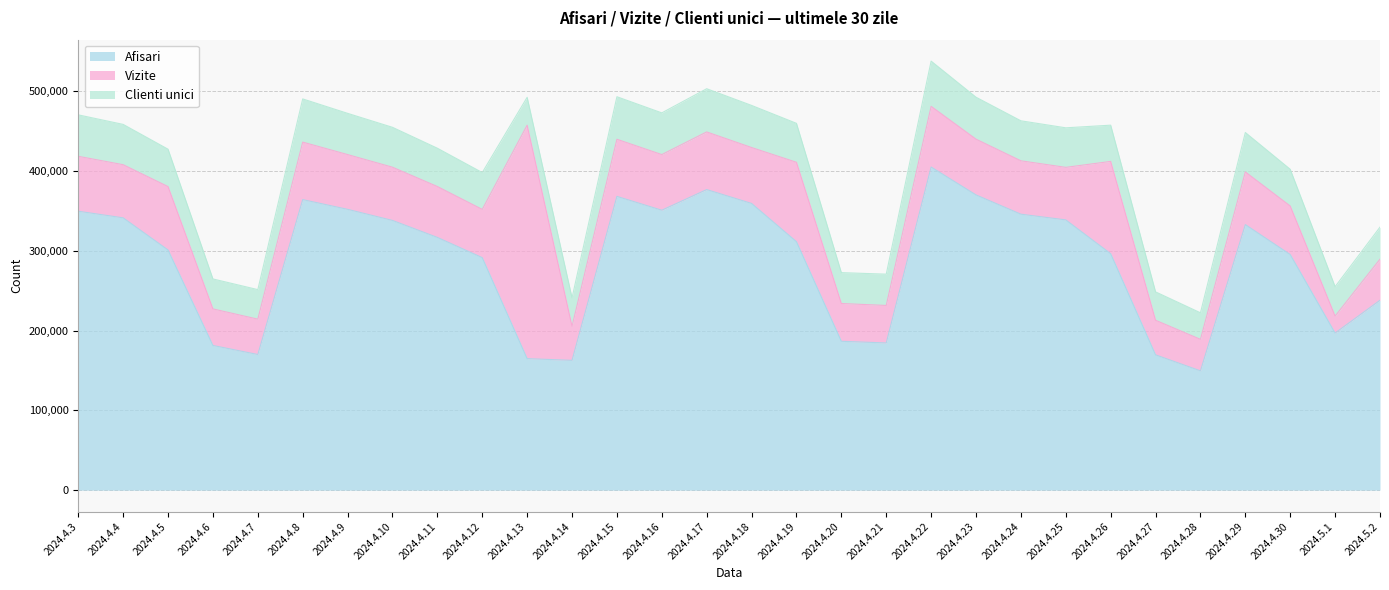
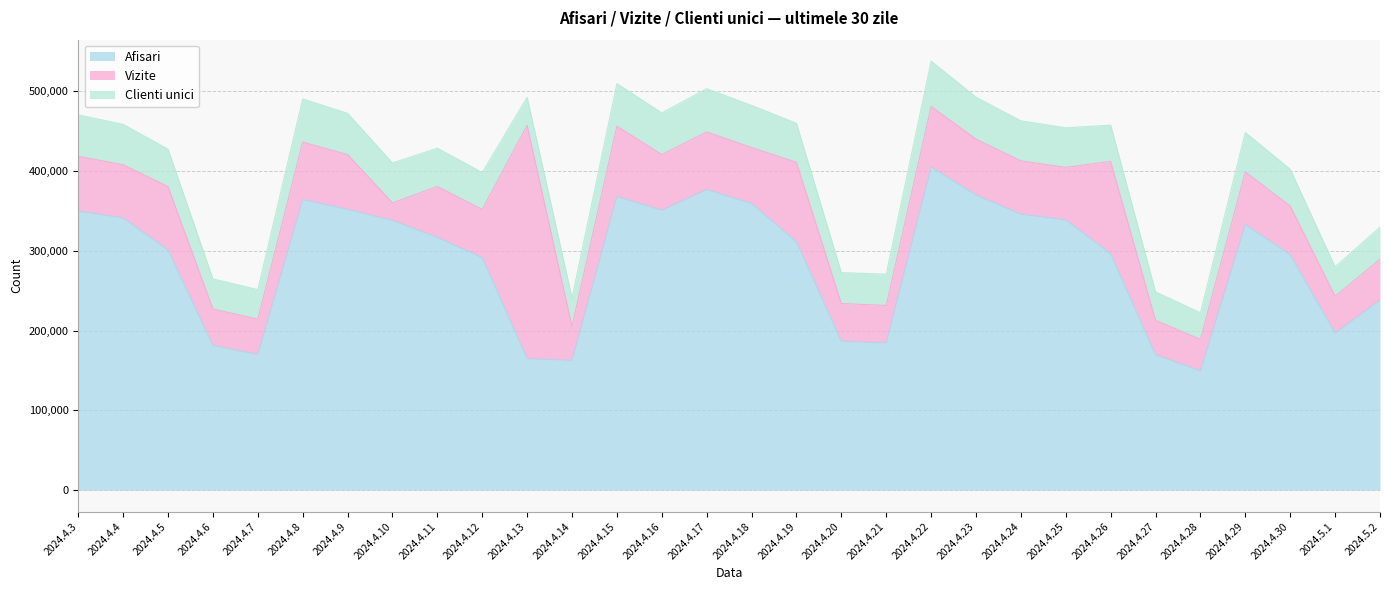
  {
    "Vizite": {
      "2024.4.3": "70,000",
      "2024.4.4": "70,000",
      "2024.4.5": "80,000",
      "2024.4.6": "50,000",
      "2024.4.7": "40,000",
      "2024.4.8": "70,000",
      "2024.4.9": "70,000",
-     "2024.4.10": "70,000",
+     "2024.4.10": "20,000",
      "2024.4.11": "60,000",
      "2024.4.12": "60,000",
      "2024.4.13": "290,000",
      "2024.4.14": "40,000",
-     "2024.4.15": "70,000",
+     "2024.4.15": "90,000",
      "2024.4.16": "70,000",
      "2024.4.17": "70,000",
      "2024.4.18": "70,000",
      "2024.4.19": "100,000",
      "2024.4.20": "50,000",
      "2024.4.21": "50,000",
      "2024.4.22": "80,000",
      "2024.4.23": "70,000",
      "2024.4.24": "70,000",
      "2024.4.25": "70,000",
      "2024.4.26": "120,000",
      "2024.4.27": "40,000",
      "2024.4.28": "40,000",
      "2024.4.29": "70,000",
      "2024.4.30": "60,000",
-     "2024.5.1": "20,000",
+     "2024.5.1": "50,000",
      "2024.5.2": "50,000"
    }
  }
